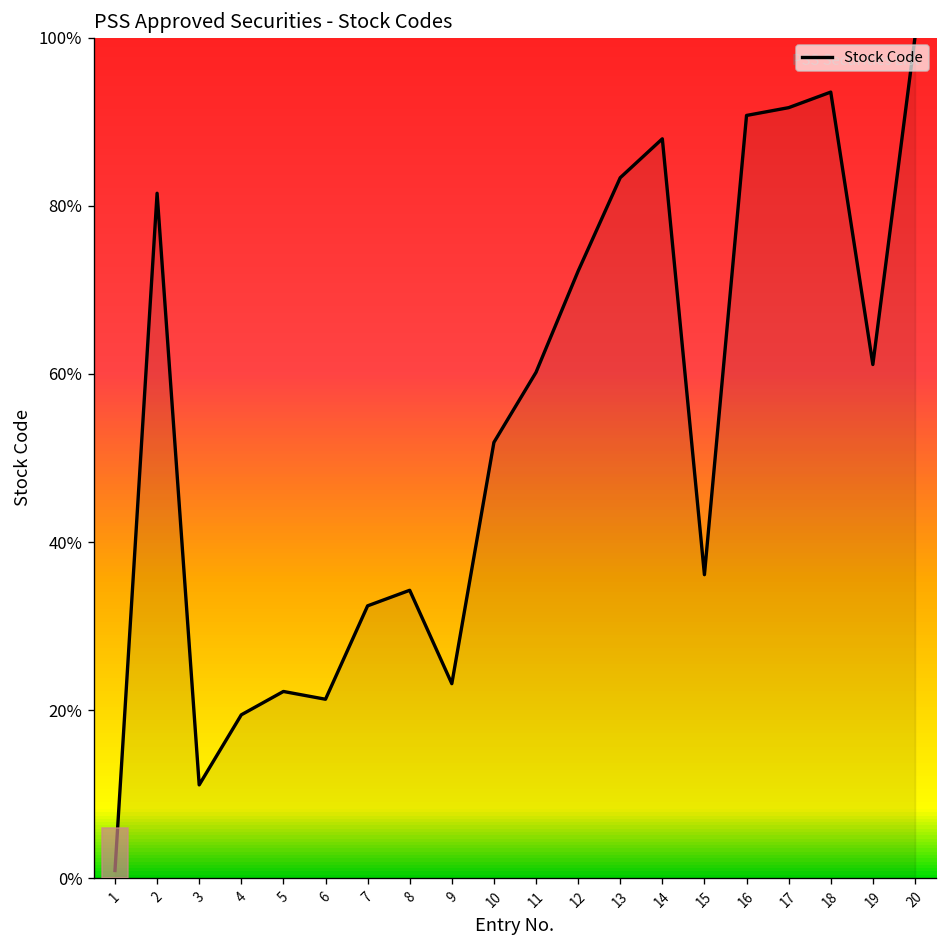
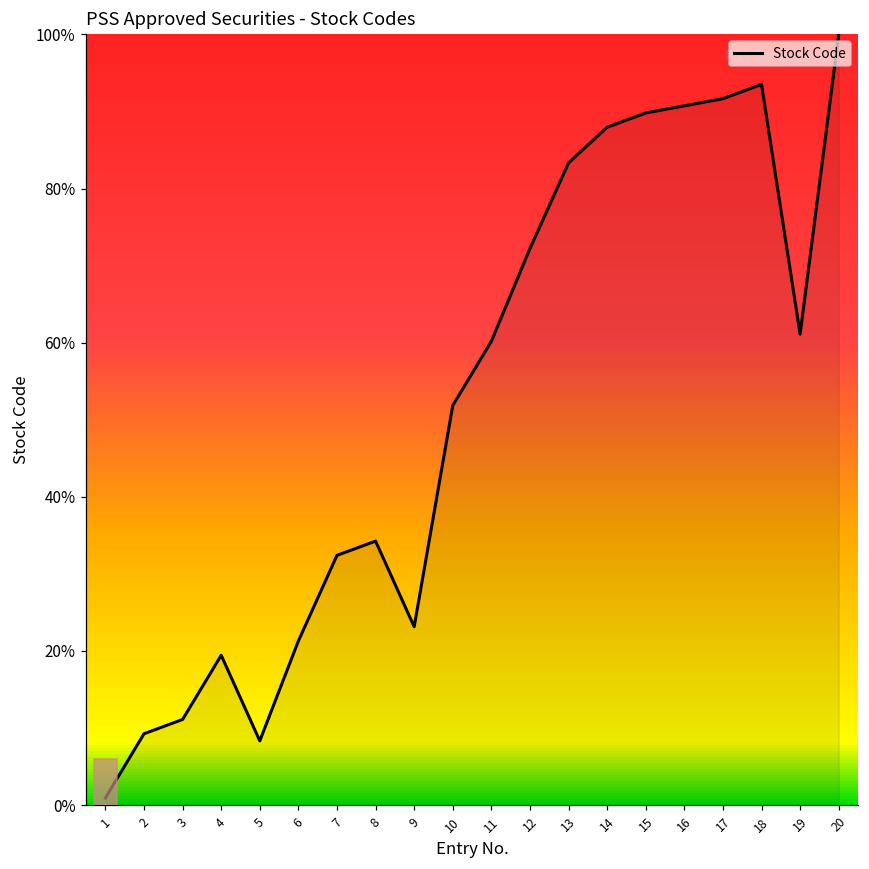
  {
-   "2": "81%",
+   "2": "9%",
    "3": "11%",
    "4": "19%",
-   "5": "22%",
+   "5": "8%",
    "6": "21%",
    "7": "32%",
    "8": "34%",
    "9": "23%",
    "10": "52%",
    "11": "60%",
    "12": "72%",
    "13": "83%",
    "14": "88%",
-   "15": "36%",
+   "15": "90%",
    "16": "91%",
    "17": "92%",
    "18": "94%",
    "19": "61%",
    "20": "100%"
  }
